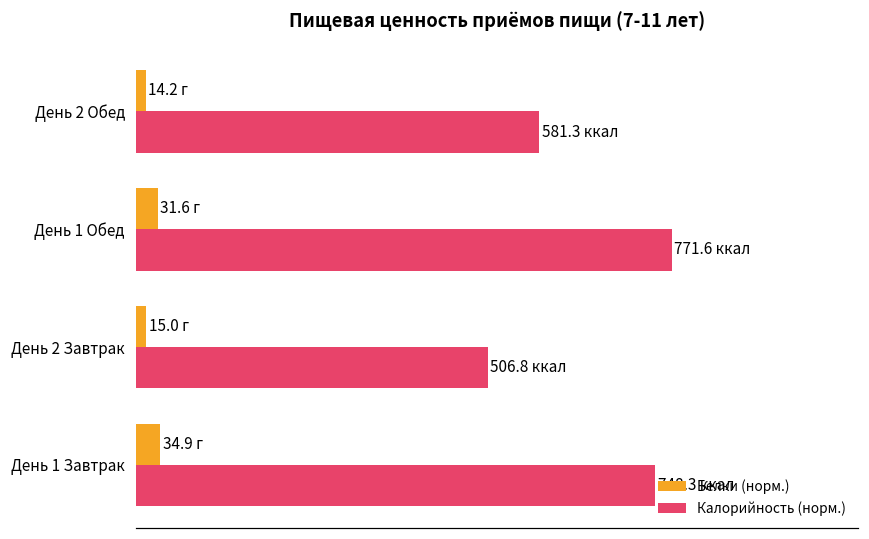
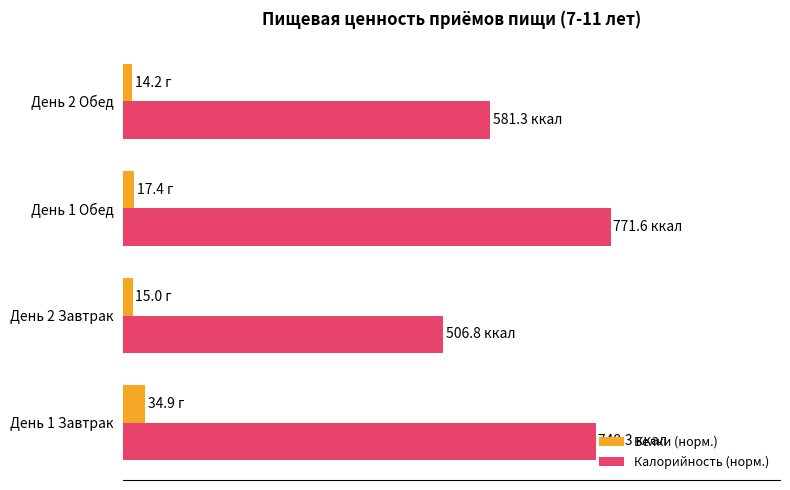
  {
    "Белки (норм.)": {
-     "День 1 Обед": 31.6
+     "День 1 Обед": 17.4
    }
  }
